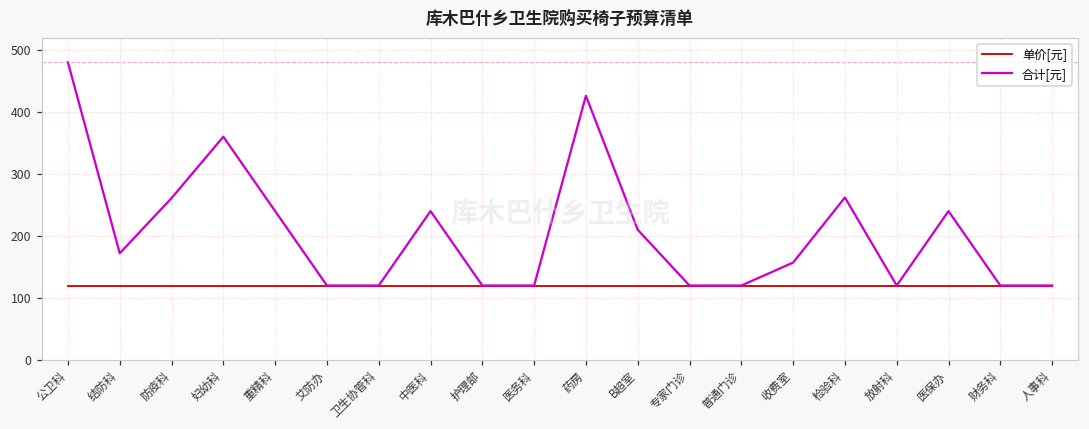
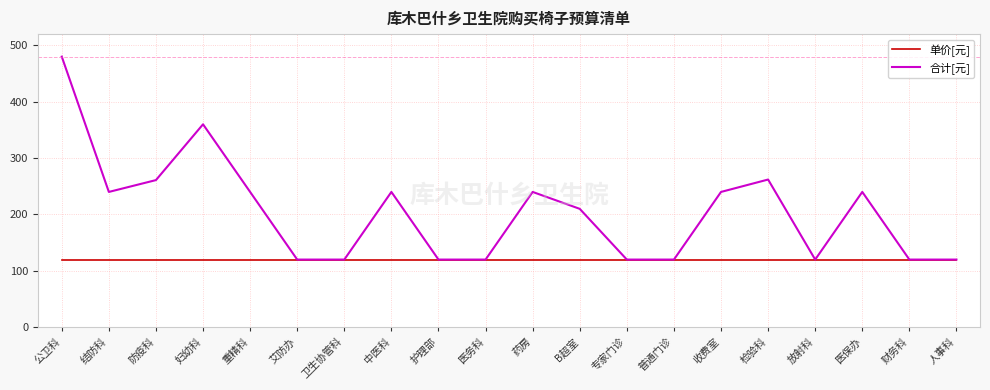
  {
    "单价[元]": {
      "公卫科": 120,
      "结防科": 120,
      "防疫科": 120,
      "妇幼科": 120,
      "重精科": 120,
      "中医科": 120,
      "药房": 120,
      "B超室": 120,
      "收费室": 120,
      "检验科": 120,
      "医保办": 120
    },
    "合计[元]": {
      "公卫科": 480,
-     "结防科": 170,
+     "结防科": 240,
      "防疫科": 260,
      "妇幼科": 360,
      "重精科": 240,
      "中医科": 240,
-     "药房": 430,
+     "药房": 240,
      "B超室": 210,
-     "收费室": 160,
+     "收费室": 240,
      "检验科": 260,
      "医保办": 240
    }
  }
